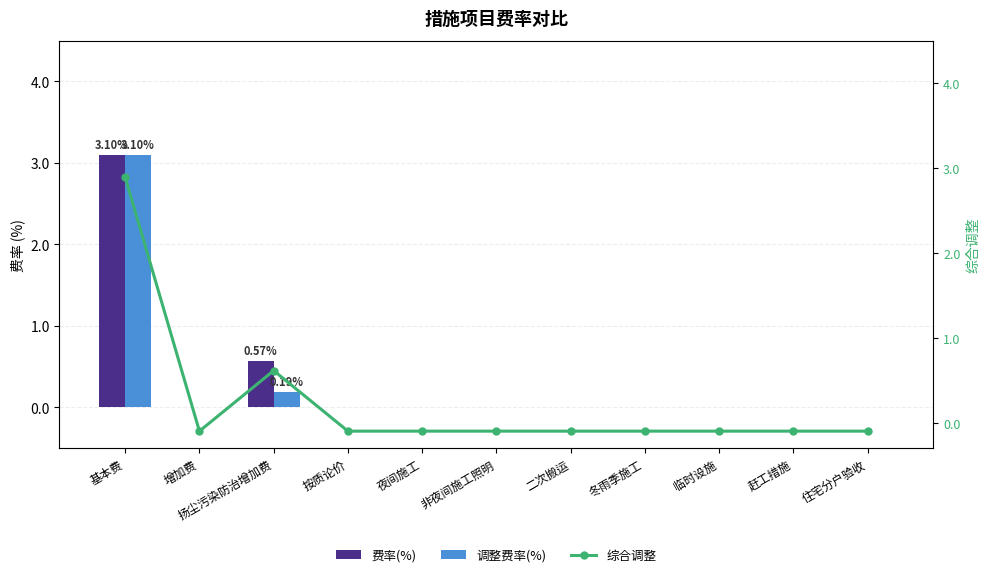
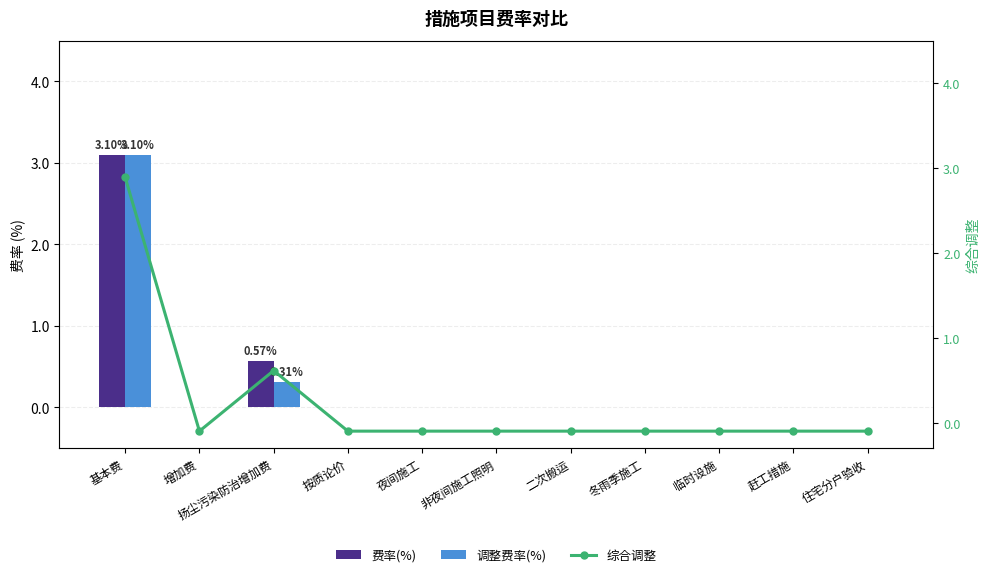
  {
    "费率(%)": {
      "扬尘污染防治增加费": "0.57%"
    },
    "调整费率(%)": {
-     "扬尘污染防治增加费": "0.19%"
+     "扬尘污染防治增加费": "0.31%"
    }
  }
